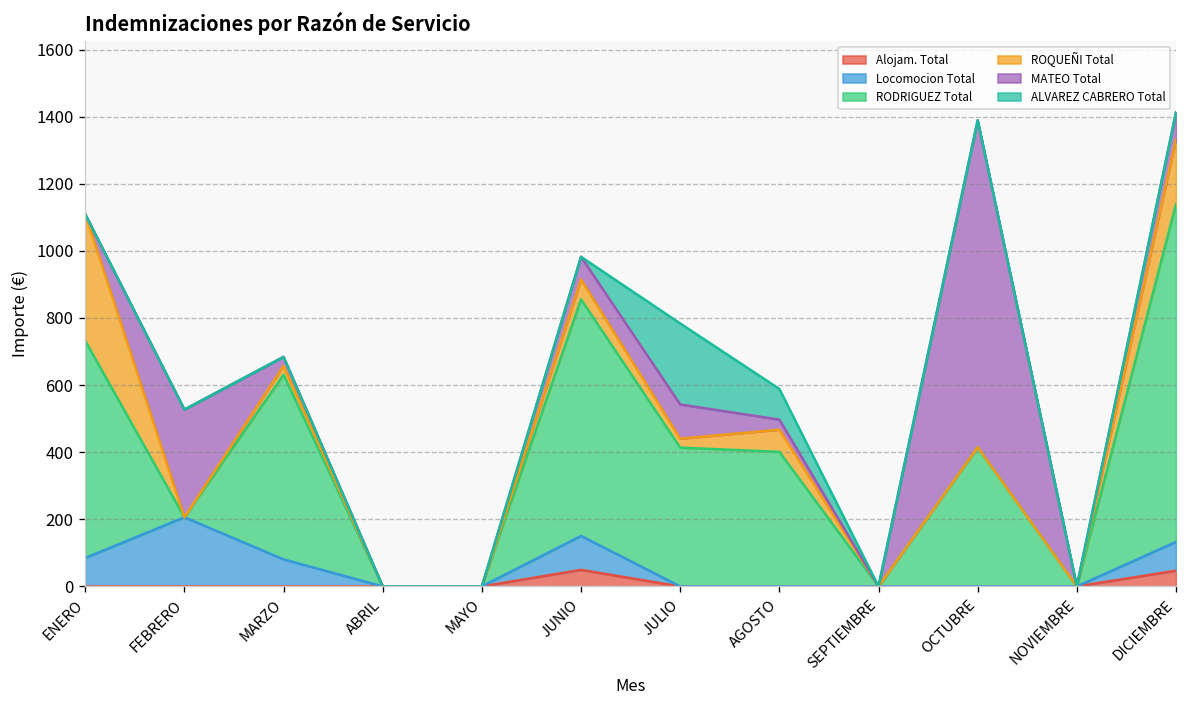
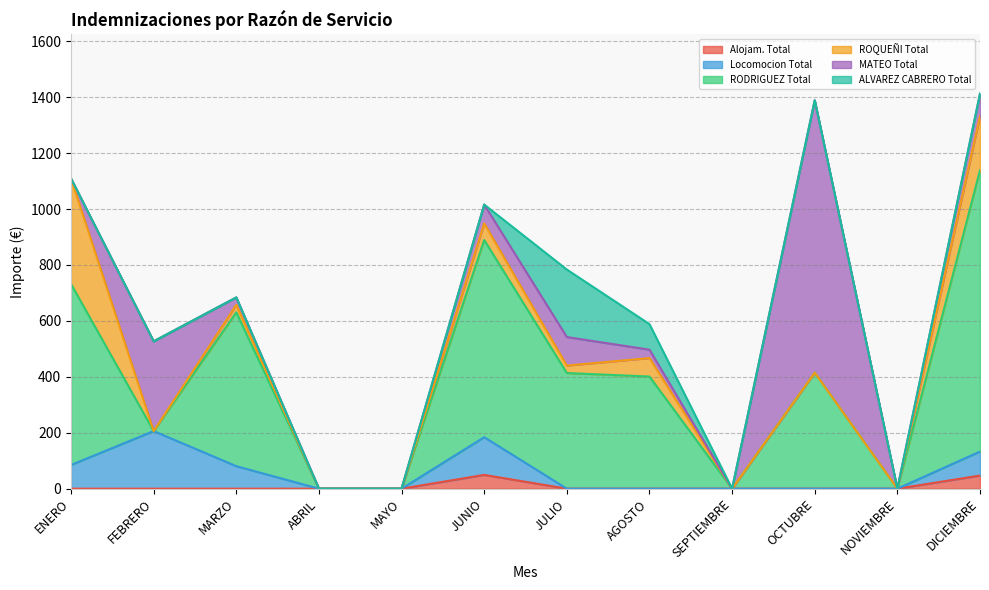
  {
    "Alojam. Total": {
      "ENERO": 0,
      "FEBRERO": 0,
      "MARZO": 0,
      "JUNIO": 50,
      "DICIEMBRE": 50
    },
    "Locomocion Total": {
      "ENERO": 80,
      "MARZO": 80,
-     "JUNIO": 100,
+     "JUNIO": 130,
      "DICIEMBRE": 90
    },
    "ROQUEÑI Total": {
      "MARZO": 30,
      "JUNIO": 60,
      "JULIO": 30,
      "AGOSTO": 70,
      "DICIEMBRE": 190
    },
    "MATEO Total": {
      "JULIO": 100,
      "AGOSTO": 30
    }
  }
